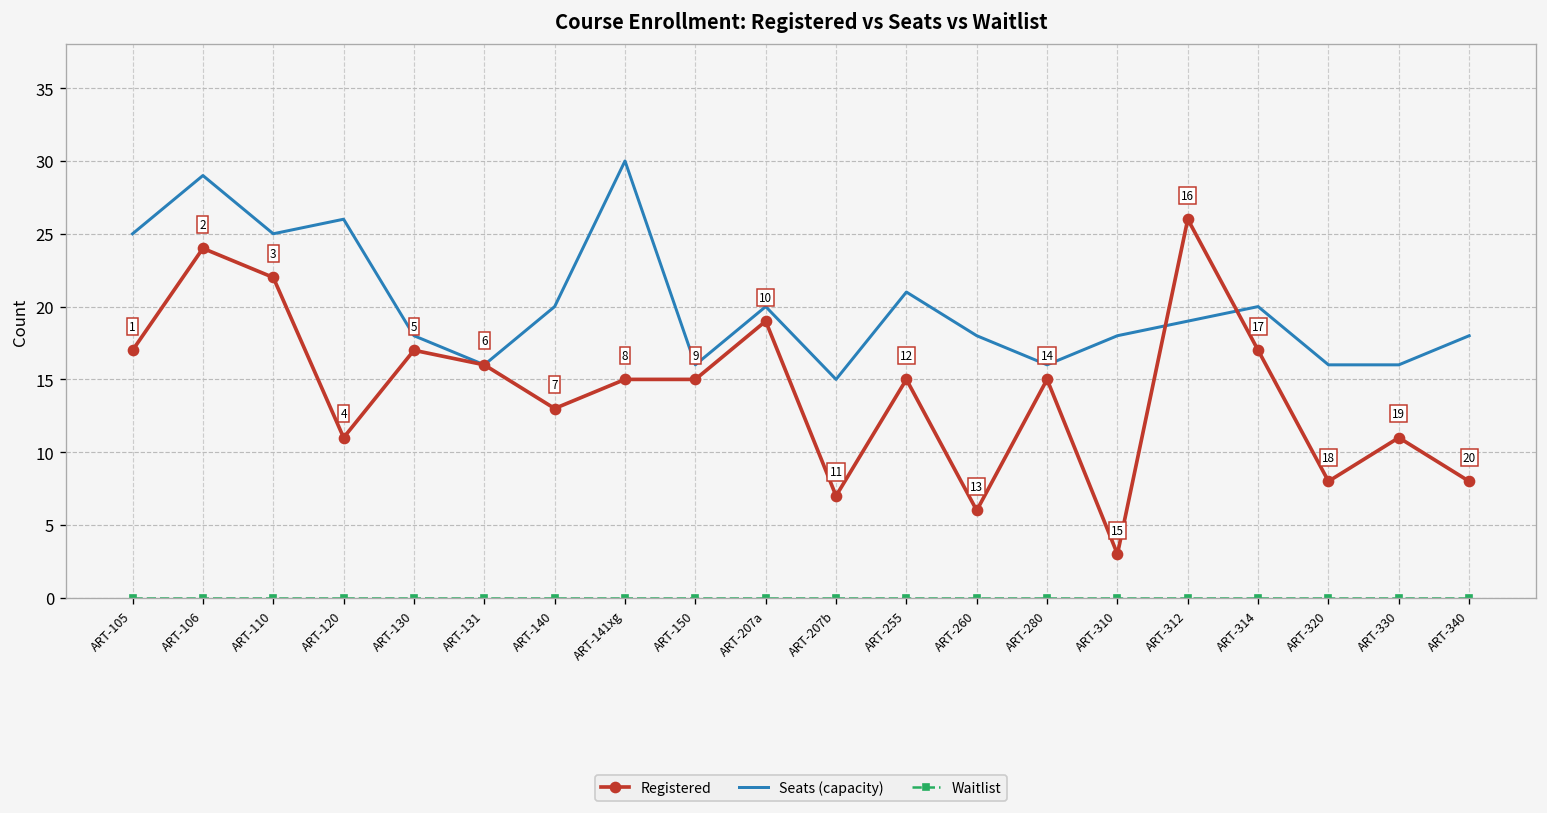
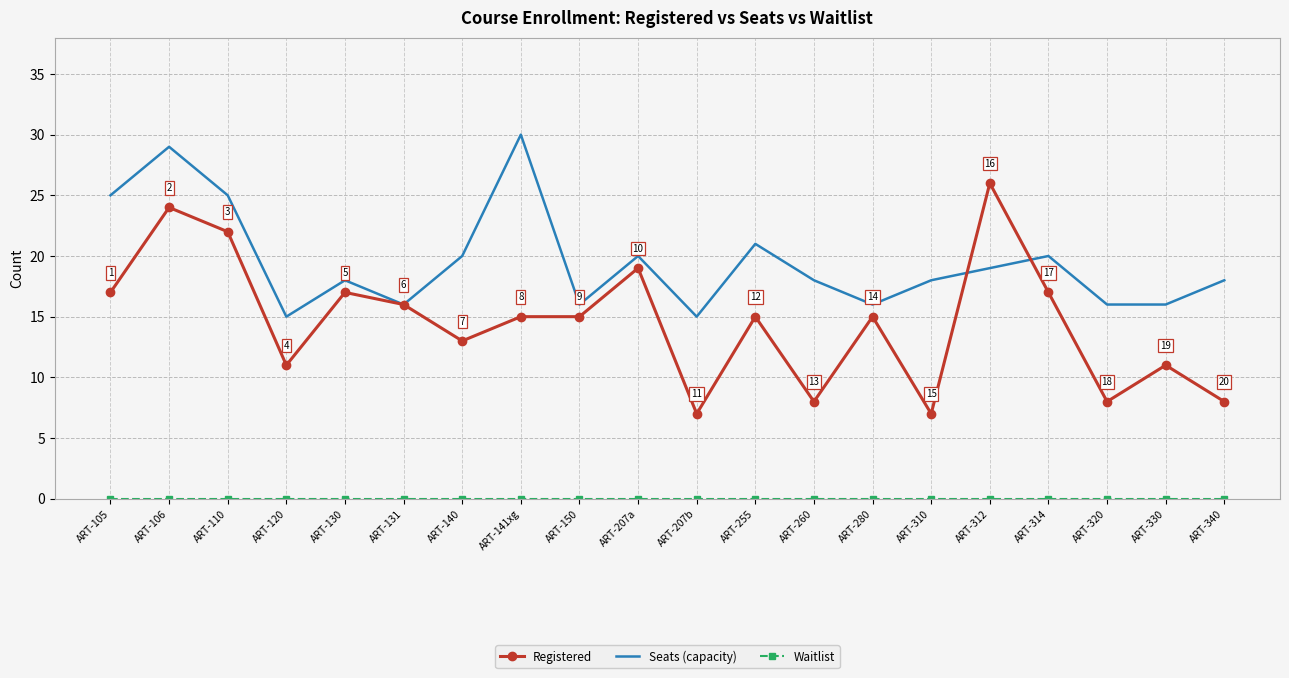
  {
    "Seats (capacity)": {
      "ART-105": 25,
      "ART-106": 29,
-     "ART-120": 26,
+     "ART-120": 15,
      "ART-140": 20,
      "ART-141xg": 30,
      "ART-207b": 15,
      "ART-255": 21,
      "ART-260": 18,
      "ART-310": 18,
      "ART-312": 19,
      "ART-320": 16,
      "ART-330": 16,
      "ART-340": 18
    },
    "Registered": {
      "ART-110": 22,
      "ART-130": 17,
      "ART-150": 15,
      "ART-207a": 19,
-     "ART-260": 6,
+     "ART-260": 8,
      "ART-280": 15,
-     "ART-310": 3
+     "ART-310": 7
    },
    "Waitlist": {
      "ART-105": 0,
      "ART-106": 0,
      "ART-110": 0,
      "ART-120": 0,
      "ART-130": 0,
      "ART-131": 0,
      "ART-140": 0,
      "ART-141xg": 0,
      "ART-150": 0,
      "ART-207a": 0,
      "ART-207b": 0,
      "ART-255": 0,
      "ART-260": 0,
      "ART-280": 0,
      "ART-310": 0,
      "ART-312": 0,
      "ART-314": 0,
      "ART-320": 0,
      "ART-330": 0,
      "ART-340": 0
    }
  }
